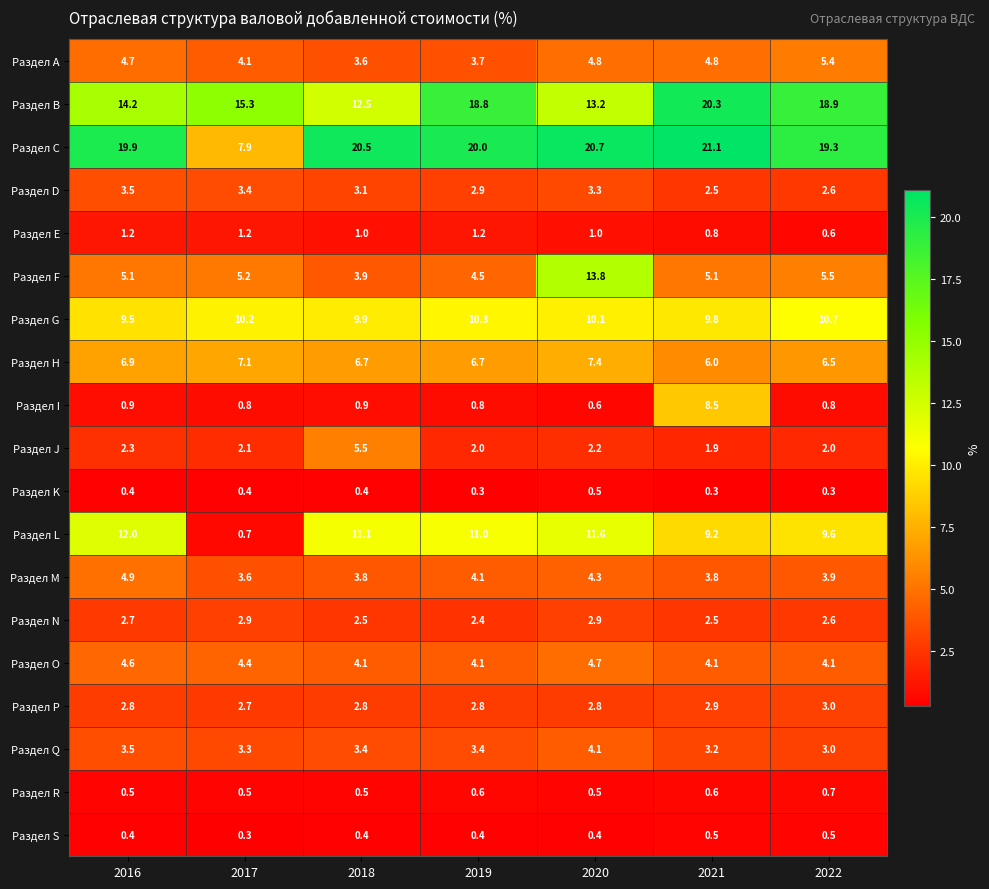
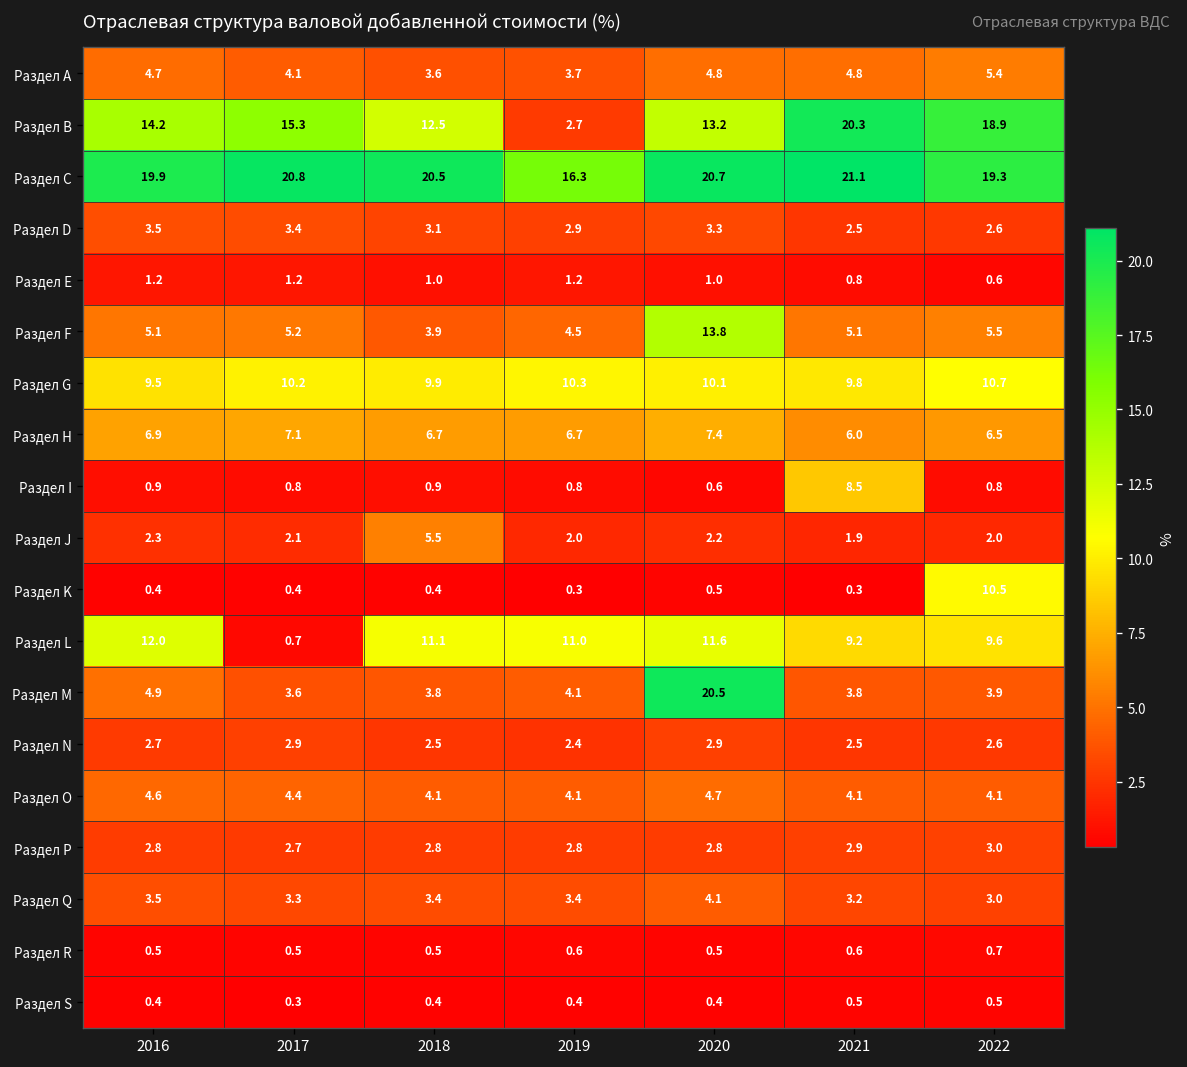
  {
    "Раздел A": {
      "2016": 4.7,
      "2017": 4.1,
      "2018": 3.6,
      "2019": 3.7,
      "2020": 4.8,
      "2021": 4.8,
      "2022": 5.4
    },
    "Раздел B": {
      "2016": 14.2,
      "2017": 15.3,
      "2018": 12.5,
-     "2019": 18.8,
+     "2019": 2.7,
      "2020": 13.2,
      "2021": 20.3,
      "2022": 18.9
    },
    "Раздел C": {
      "2016": 19.9,
-     "2017": 7.9,
+     "2017": 20.8,
      "2018": 20.5,
-     "2019": 20.0,
+     "2019": 16.3,
      "2020": 20.7,
      "2021": 21.1,
      "2022": 19.3
    },
    "Раздел D": {
      "2016": 3.5,
      "2017": 3.4,
      "2018": 3.1,
      "2019": 2.9,
      "2020": 3.3,
      "2021": 2.5,
      "2022": 2.6
    },
    "Раздел E": {
      "2016": 1.2,
      "2017": 1.2,
      "2018": 1.0,
      "2019": 1.2,
      "2020": 1.0,
      "2021": 0.8,
      "2022": 0.6
    },
    "Раздел F": {
      "2016": 5.1,
      "2017": 5.2,
      "2018": 3.9,
      "2019": 4.5,
      "2020": 13.8,
      "2021": 5.1,
      "2022": 5.5
    },
    "Раздел G": {
      "2016": 9.5,
      "2017": 10.2,
      "2018": 9.9,
      "2019": 10.3,
      "2020": 10.1,
      "2021": 9.8,
      "2022": 10.7
    },
    "Раздел H": {
      "2016": 6.9,
      "2017": 7.1,
      "2018": 6.7,
      "2019": 6.7,
      "2020": 7.4,
      "2021": 6.0,
      "2022": 6.5
    },
    "Раздел I": {
      "2016": 0.9,
      "2017": 0.8,
      "2018": 0.9,
      "2019": 0.8,
      "2020": 0.6,
      "2021": 8.5,
      "2022": 0.8
    },
    "Раздел J": {
      "2016": 2.3,
      "2017": 2.1,
      "2018": 5.5,
      "2019": 2.0,
      "2020": 2.2,
      "2021": 1.9,
      "2022": 2.0
    },
    "Раздел K": {
      "2016": 0.4,
      "2017": 0.4,
      "2018": 0.4,
      "2019": 0.3,
      "2020": 0.5,
      "2021": 0.3,
-     "2022": 0.3
+     "2022": 10.5
    },
    "Раздел L": {
      "2016": 12.0,
      "2017": 0.7,
      "2018": 11.1,
      "2019": 11.0,
      "2020": 11.6,
      "2021": 9.2,
      "2022": 9.6
    },
    "Раздел M": {
      "2016": 4.9,
      "2017": 3.6,
      "2018": 3.8,
      "2019": 4.1,
-     "2020": 4.3,
+     "2020": 20.5,
      "2021": 3.8,
      "2022": 3.9
    },
    "Раздел N": {
      "2016": 2.7,
      "2017": 2.9,
      "2018": 2.5,
      "2019": 2.4,
      "2020": 2.9,
      "2021": 2.5,
      "2022": 2.6
    },
    "Раздел O": {
      "2016": 4.6,
      "2017": 4.4,
      "2018": 4.1,
      "2019": 4.1,
      "2020": 4.7,
      "2021": 4.1,
      "2022": 4.1
    },
    "Раздел P": {
      "2016": 2.8,
      "2017": 2.7,
      "2018": 2.8,
      "2019": 2.8,
      "2020": 2.8,
      "2021": 2.9,
      "2022": 3.0
    },
    "Раздел Q": {
      "2016": 3.5,
      "2017": 3.3,
      "2018": 3.4,
      "2019": 3.4,
      "2020": 4.1,
      "2021": 3.2,
      "2022": 3.0
    },
    "Раздел R": {
      "2016": 0.5,
      "2017": 0.5,
      "2018": 0.5,
      "2019": 0.6,
      "2020": 0.5,
      "2021": 0.6,
      "2022": 0.7
    },
    "Раздел S": {
      "2016": 0.4,
      "2017": 0.3,
      "2018": 0.4,
      "2019": 0.4,
      "2020": 0.4,
      "2021": 0.5,
      "2022": 0.5
    }
  }
